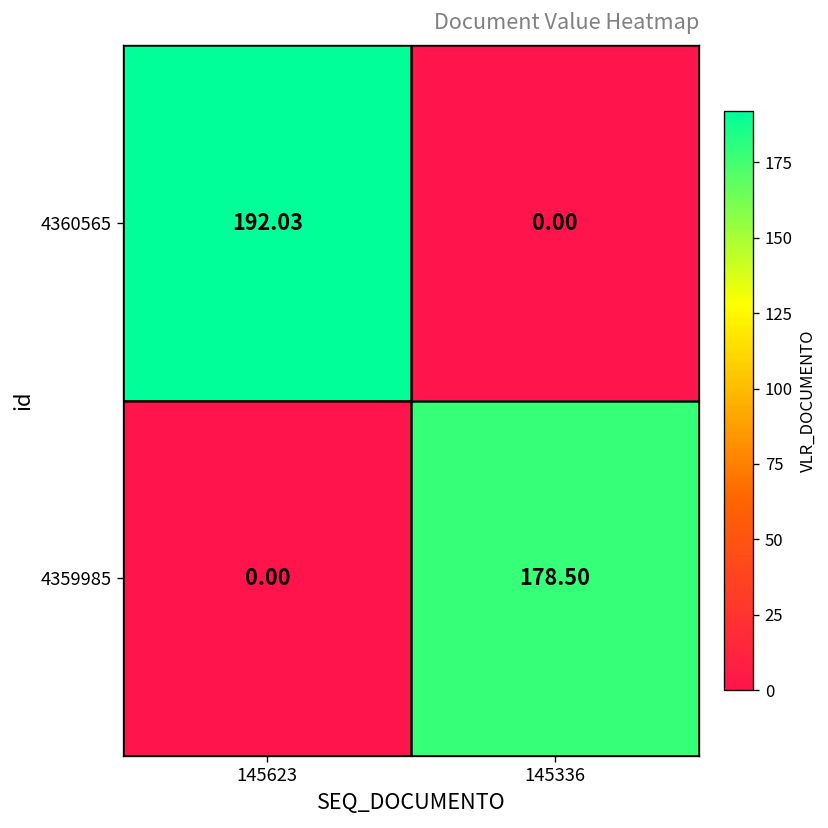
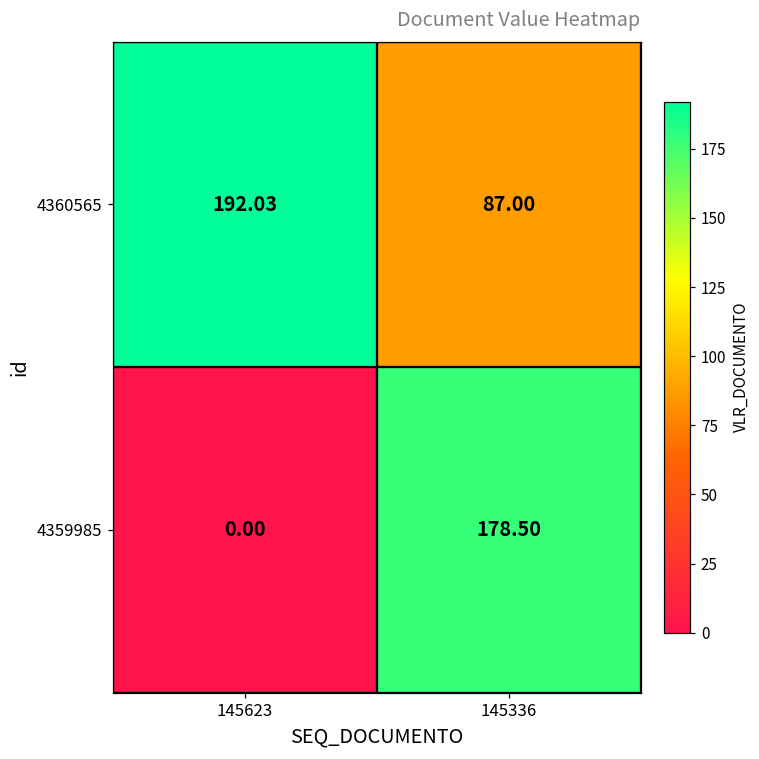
  {
    "4360565": {
      "145623": 192.03,
-     "145336": 0.00
+     "145336": 87.00
    },
    "4359985": {
      "145623": 0.00,
      "145336": 178.50
    }
  }
